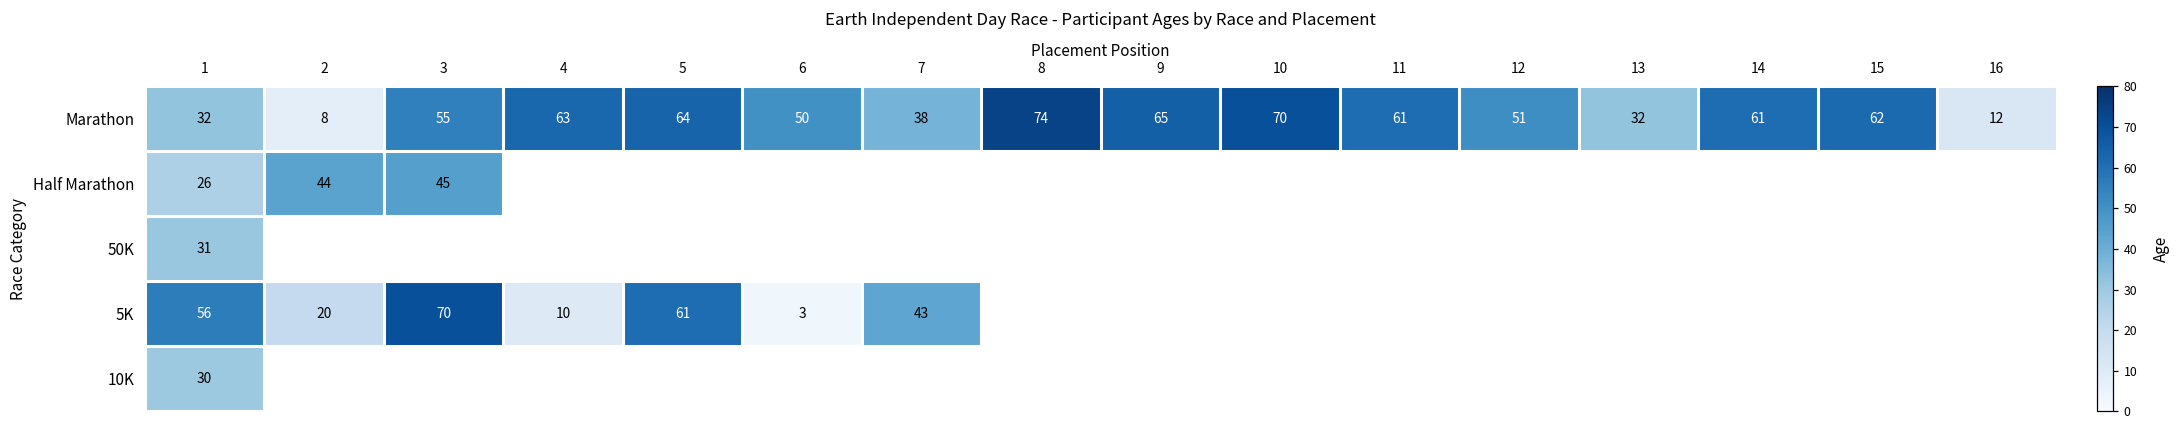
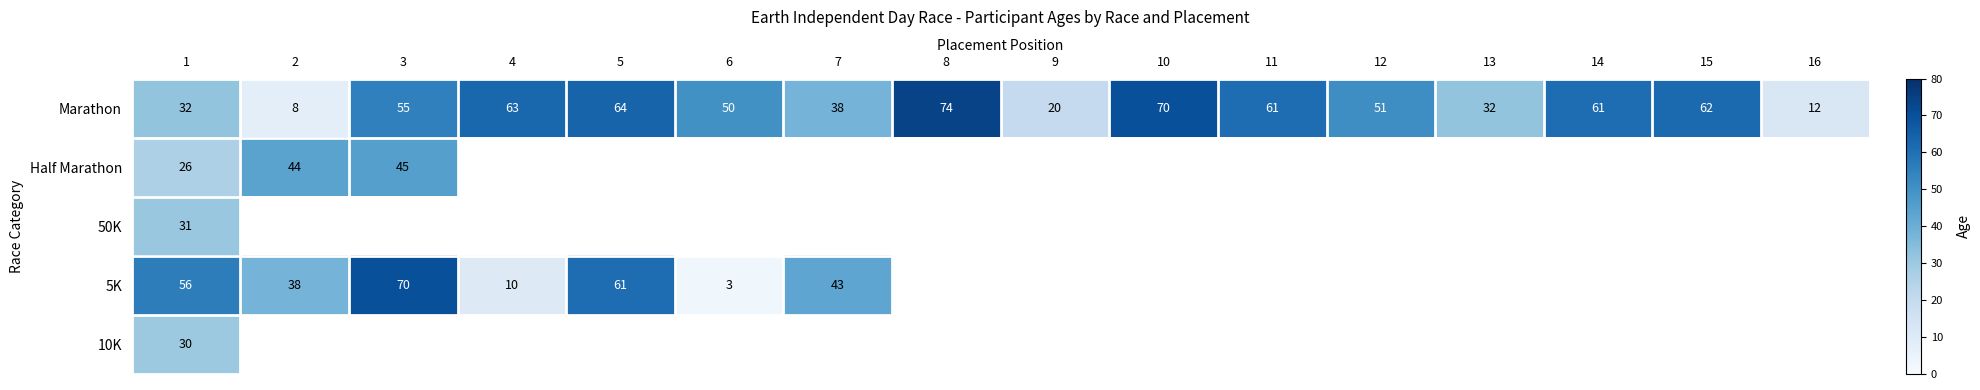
  {
    "Marathon": {
      "1": 32,
      "2": 8,
      "3": 55,
      "4": 63,
      "5": 64,
      "6": 50,
      "7": 38,
      "8": 74,
-     "9": 65,
+     "9": 20,
      "10": 70,
      "11": 61,
      "12": 51,
      "13": 32,
      "14": 61,
      "15": 62,
      "16": 12
    },
    "Half Marathon": {
      "1": 26,
      "2": 44,
      "3": 45
    },
    "50K": {
      "1": 31
    },
    "5K": {
      "1": 56,
-     "2": 20,
+     "2": 38,
      "3": 70,
      "4": 10,
      "5": 61,
      "6": 3,
      "7": 43
    },
    "10K": {
      "1": 30
    }
  }
